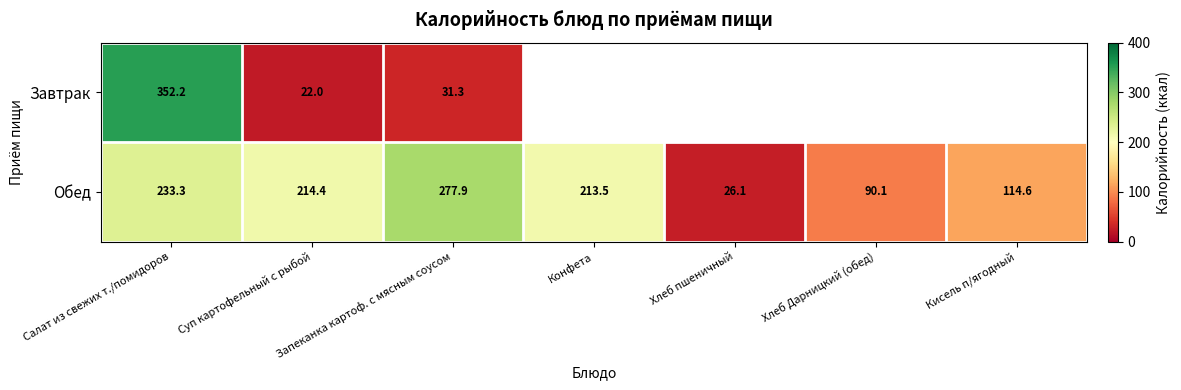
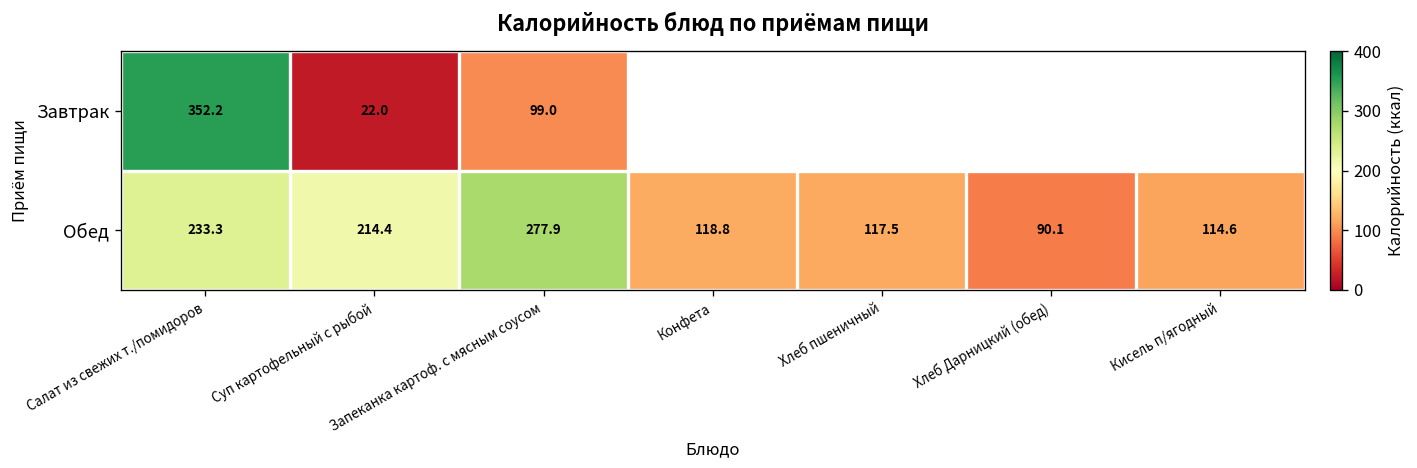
  {
    "Завтрак": {
      "Салат из свежих т./помидоров": 352.2,
      "Суп картофельный с рыбой": 22.0,
-     "Запеканка картоф. с мясным соусом": 31.3
+     "Запеканка картоф. с мясным соусом": 99.0
    },
    "Обед": {
      "Салат из свежих т./помидоров": 233.3,
      "Суп картофельный с рыбой": 214.4,
      "Запеканка картоф. с мясным соусом": 277.9,
-     "Конфета": 213.5,
-     "Хлеб пшеничный": 26.1,
+     "Конфета": 118.8,
+     "Хлеб пшеничный": 117.5,
      "Хлеб Дарницкий (обед)": 90.1,
      "Кисель п/ягодный": 114.6
    }
  }
